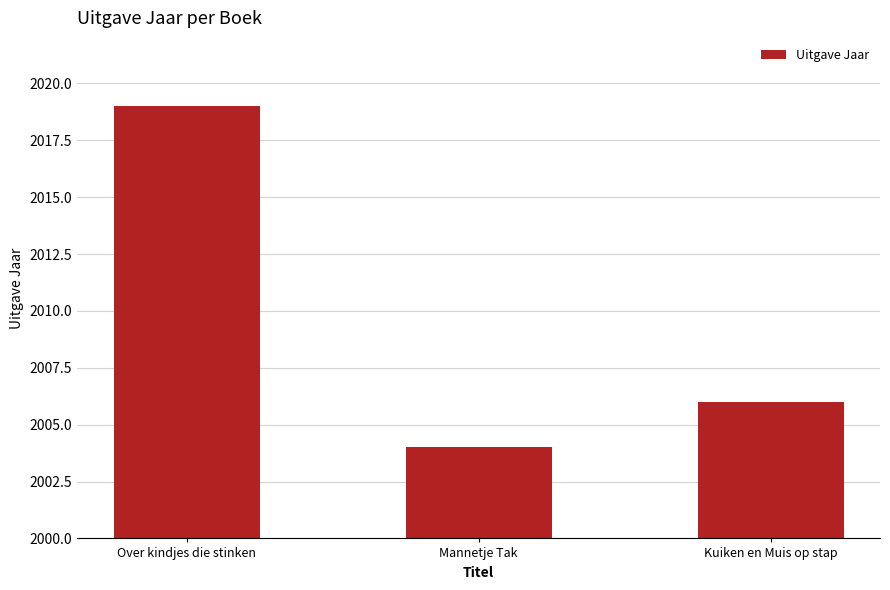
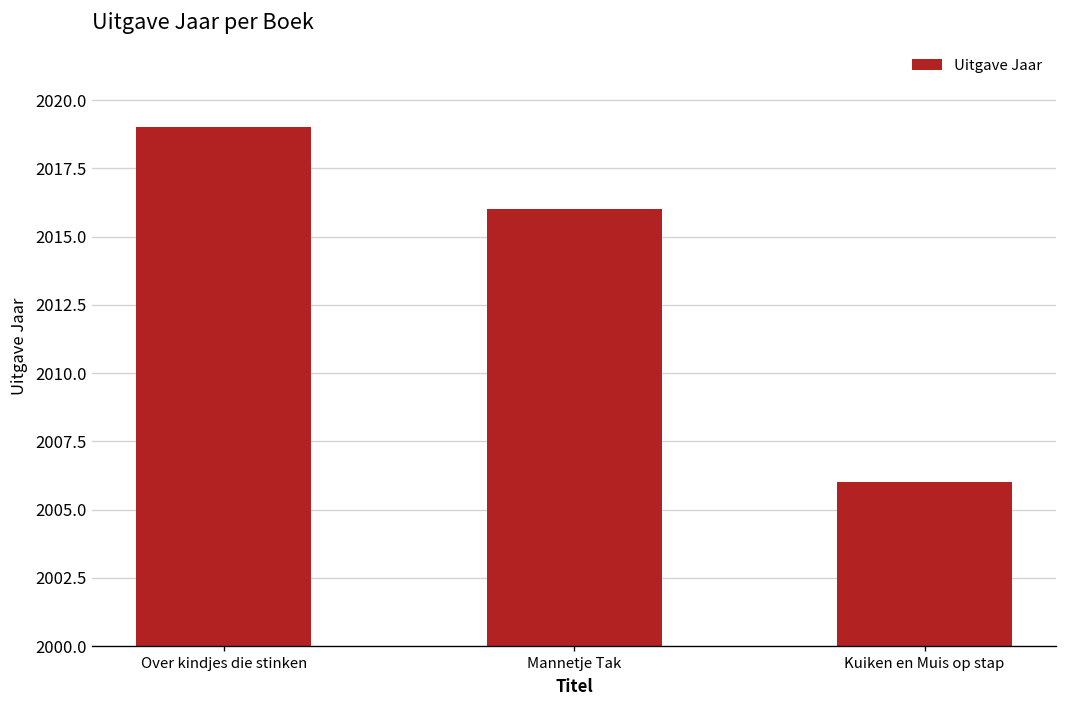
  {
    "Over kindjes die stinken": 2019,
-   "Mannetje Tak": 2004,
+   "Mannetje Tak": 2016,
    "Kuiken en Muis op stap": 2006
  }
